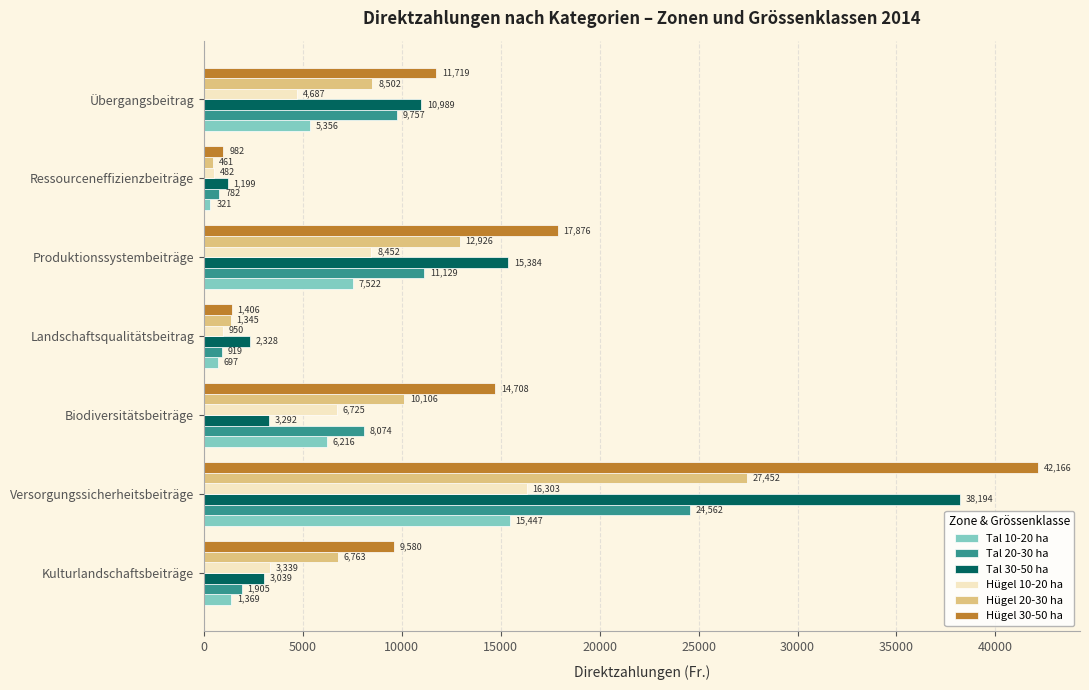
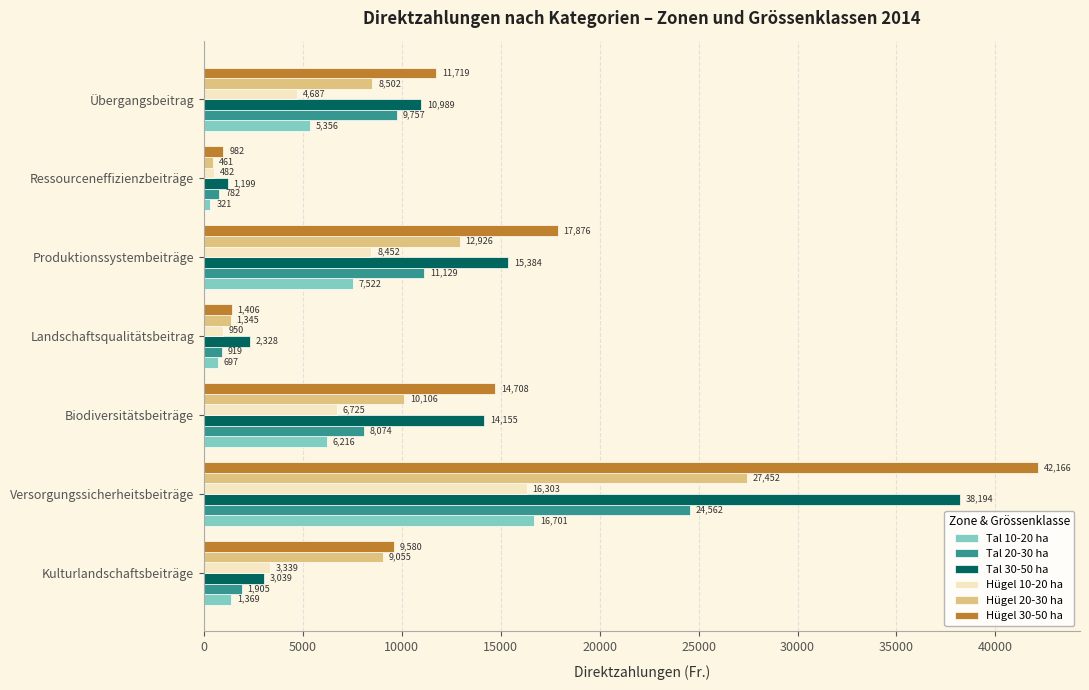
  {
    "Tal 10-20 ha": {
      "Übergangsbeitrag": "5,356",
      "Ressourceneffizienzbeiträge": "321",
      "Produktionssystembeiträge": "7,522",
      "Landschaftsqualitätsbeitrag": "697",
      "Biodiversitätsbeiträge": "6,216",
-     "Versorgungssicherheitsbeiträge": "15,447",
+     "Versorgungssicherheitsbeiträge": "16,701",
      "Kulturlandschaftsbeiträge": "1,369"
    },
    "Tal 20-30 ha": {
      "Übergangsbeitrag": "9,757",
      "Ressourceneffizienzbeiträge": "782",
      "Produktionssystembeiträge": "11,129",
      "Landschaftsqualitätsbeitrag": "919",
      "Biodiversitätsbeiträge": "8,074",
      "Versorgungssicherheitsbeiträge": "24,562",
      "Kulturlandschaftsbeiträge": "1,905"
    },
    "Tal 30-50 ha": {
      "Übergangsbeitrag": "10,989",
      "Ressourceneffizienzbeiträge": "1,199",
      "Produktionssystembeiträge": "15,384",
      "Landschaftsqualitätsbeitrag": "2,328",
-     "Biodiversitätsbeiträge": "3,292",
+     "Biodiversitätsbeiträge": "14,155",
      "Versorgungssicherheitsbeiträge": "38,194",
      "Kulturlandschaftsbeiträge": "3,039"
    },
    "Hügel 10-20 ha": {
      "Übergangsbeitrag": "4,687",
      "Ressourceneffizienzbeiträge": "482",
      "Produktionssystembeiträge": "8,452",
      "Landschaftsqualitätsbeitrag": "950",
      "Biodiversitätsbeiträge": "6,725",
      "Versorgungssicherheitsbeiträge": "16,303",
      "Kulturlandschaftsbeiträge": "3,339"
    },
    "Hügel 20-30 ha": {
      "Übergangsbeitrag": "8,502",
      "Ressourceneffizienzbeiträge": "461",
      "Produktionssystembeiträge": "12,926",
      "Landschaftsqualitätsbeitrag": "1,345",
      "Biodiversitätsbeiträge": "10,106",
      "Versorgungssicherheitsbeiträge": "27,452",
-     "Kulturlandschaftsbeiträge": "6,763"
+     "Kulturlandschaftsbeiträge": "9,055"
    },
    "Hügel 30-50 ha": {
      "Übergangsbeitrag": "11,719",
      "Ressourceneffizienzbeiträge": "982",
      "Produktionssystembeiträge": "17,876",
      "Landschaftsqualitätsbeitrag": "1,406",
      "Biodiversitätsbeiträge": "14,708",
      "Versorgungssicherheitsbeiträge": "42,166",
      "Kulturlandschaftsbeiträge": "9,580"
    }
  }
